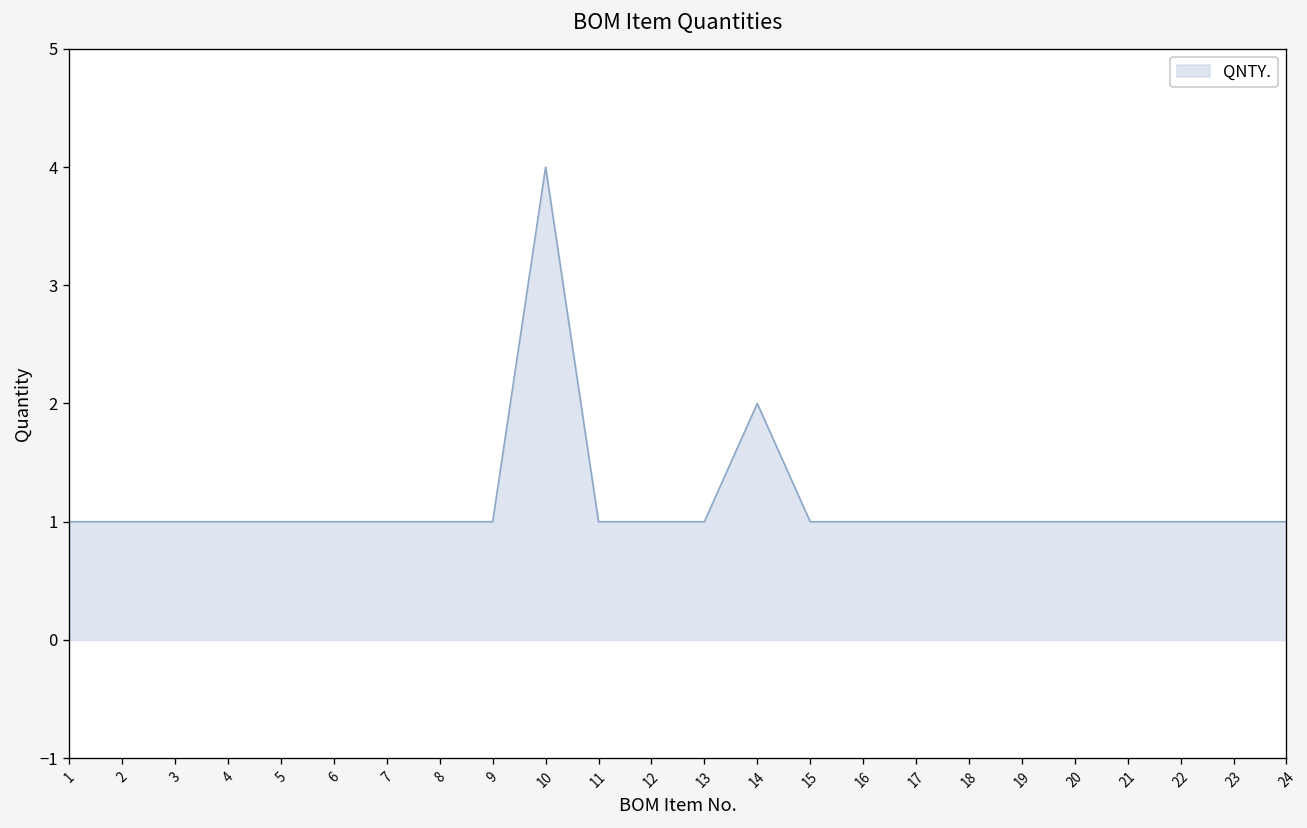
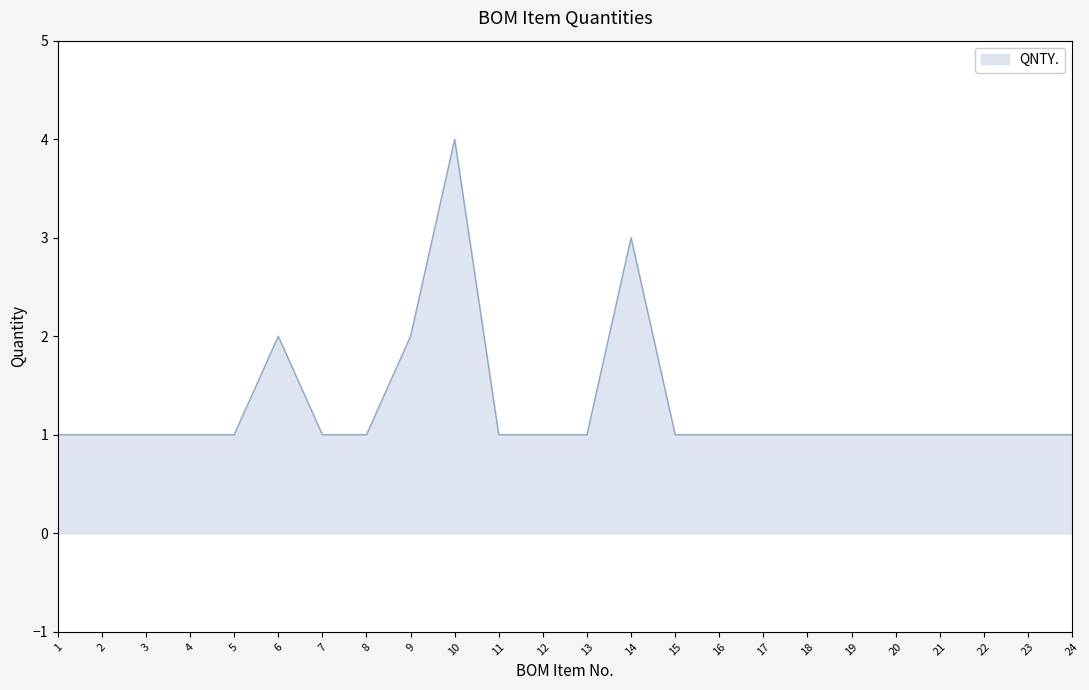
  {
    "1": 1,
    "2": 1,
    "3": 1,
    "4": 1,
    "5": 1,
-   "6": 1,
+   "6": 2,
    "7": 1,
    "8": 1,
-   "9": 1,
+   "9": 2,
    "10": 4,
    "11": 1,
    "12": 1,
    "13": 1,
-   "14": 2,
+   "14": 3,
    "15": 1,
    "16": 1,
    "17": 1,
    "18": 1,
    "19": 1,
    "20": 1,
    "21": 1,
    "22": 1,
    "23": 1,
    "24": 1
  }
